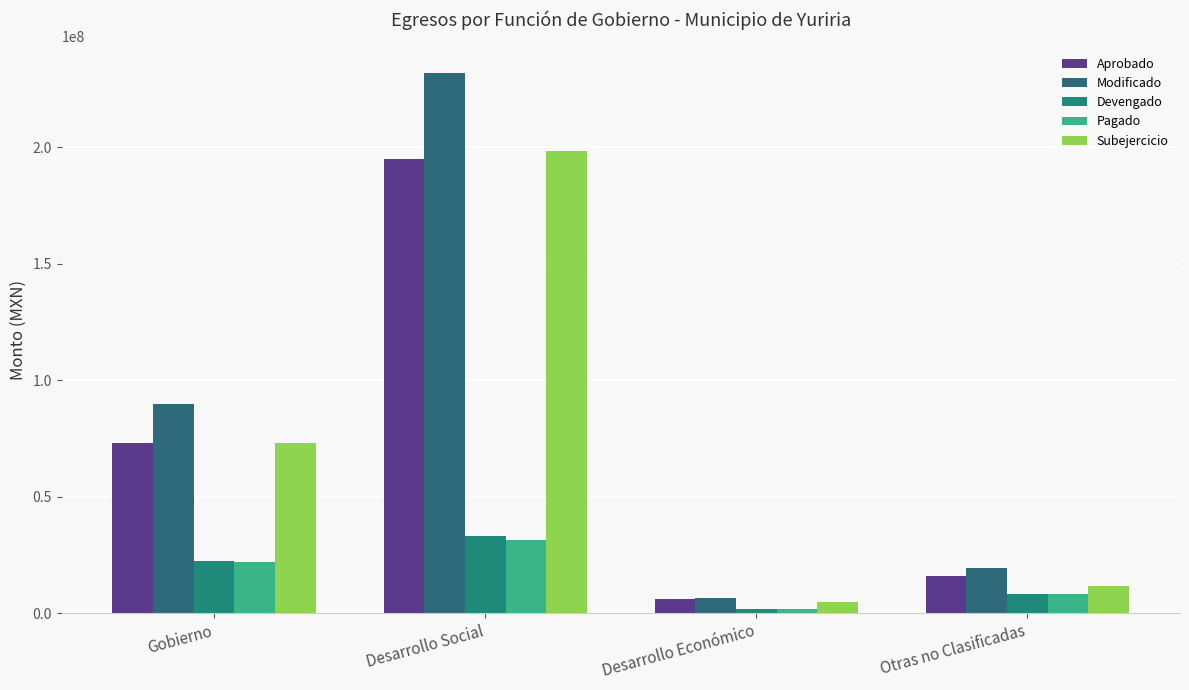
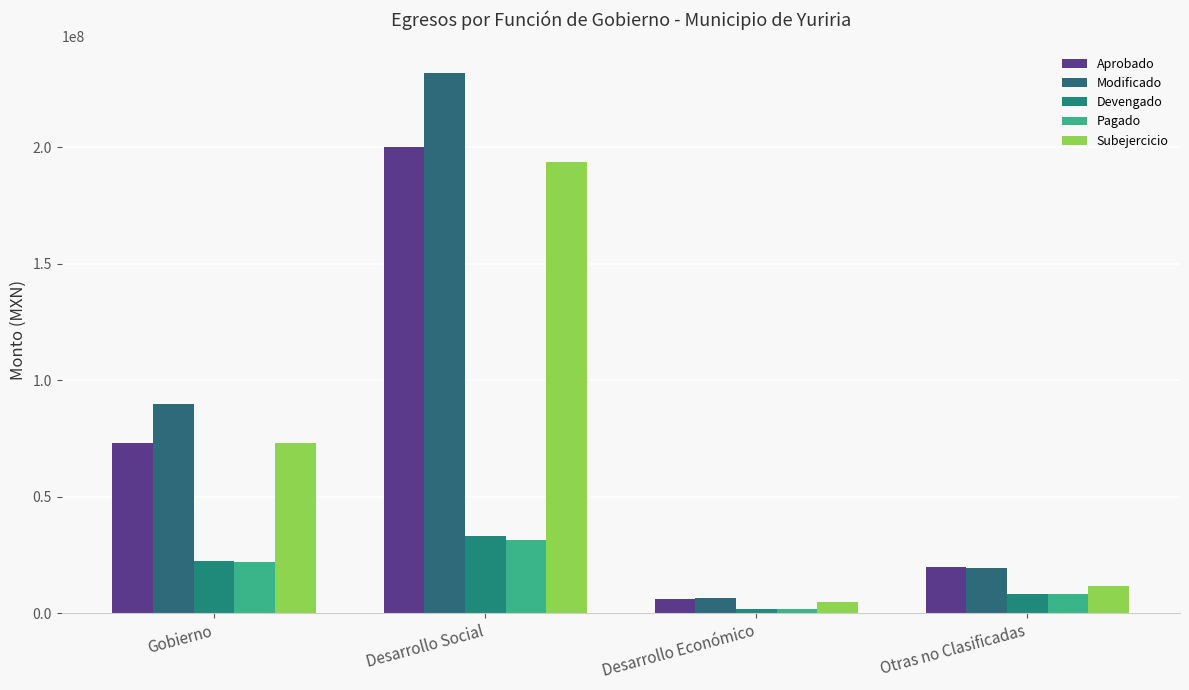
  {
    "Aprobado": {
      "Gobierno": 73000000,
-     "Desarrollo Social": 195000000,
+     "Desarrollo Social": 200000000,
      "Desarrollo Económico": 6000000,
-     "Otras no Clasificadas": 16000000
+     "Otras no Clasificadas": 20000000
    },
    "Subejercicio": {
      "Gobierno": 73000000,
-     "Desarrollo Social": 198000000,
+     "Desarrollo Social": 193000000,
      "Desarrollo Económico": 5000000,
      "Otras no Clasificadas": 11000000
    }
  }
